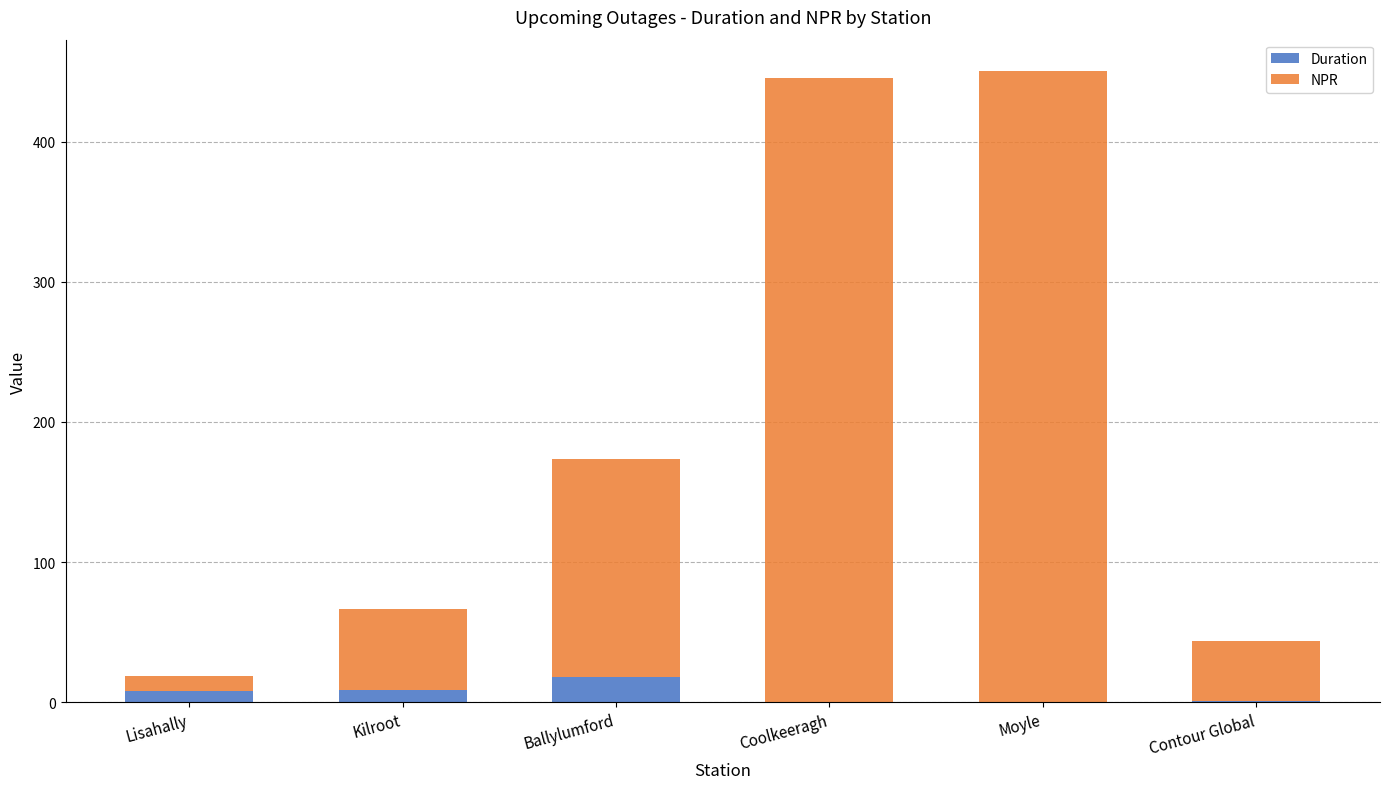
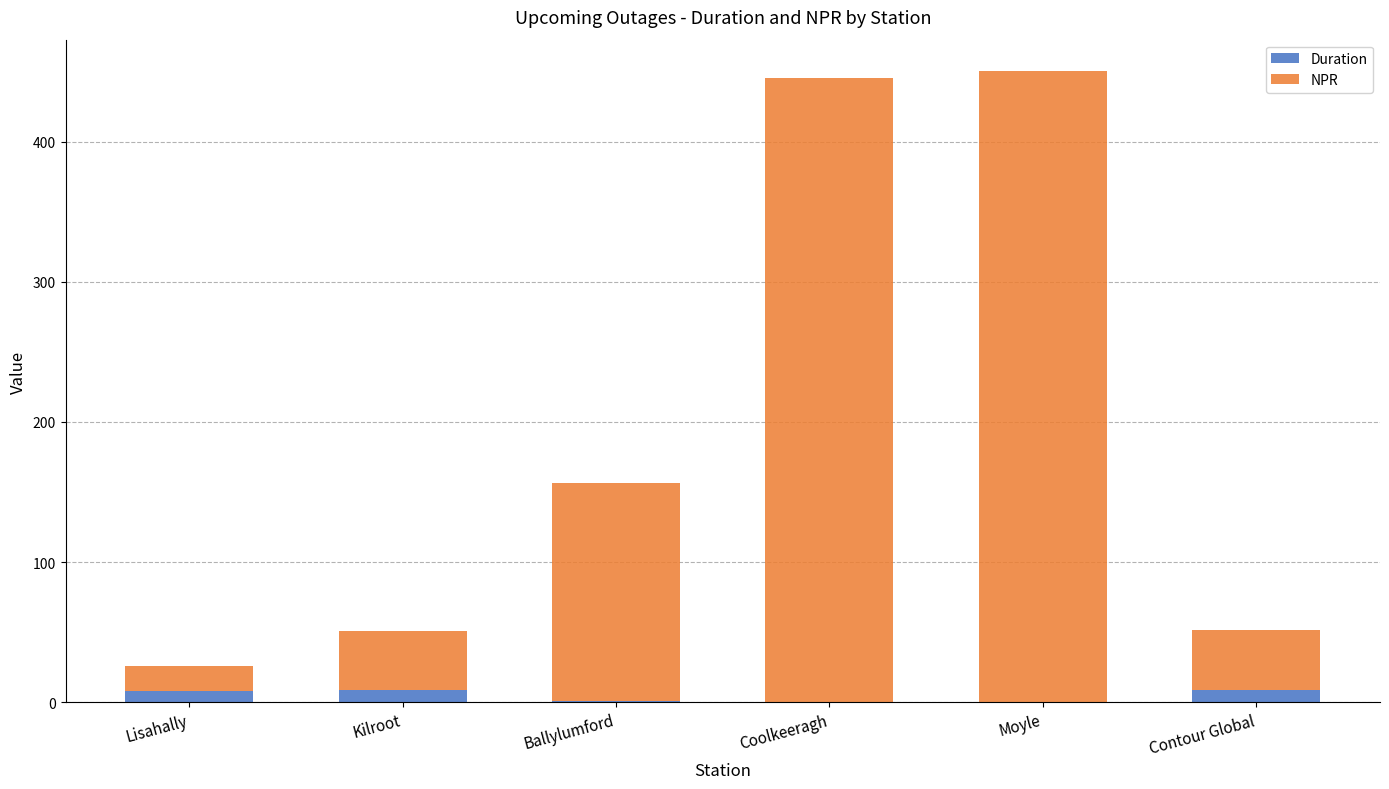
  {
    "Duration": {
      "Lisahally": 8,
      "Kilroot": 9,
-     "Ballylumford": 18,
-     "Contour Global": 1
+     "Ballylumford": 1,
+     "Contour Global": 9
    },
    "NPR": {
-     "Lisahally": 11,
-     "Kilroot": 57,
+     "Lisahally": 18,
+     "Kilroot": 42,
      "Ballylumford": 155,
      "Coolkeeragh": 445,
      "Moyle": 450,
      "Contour Global": 43
    }
  }
